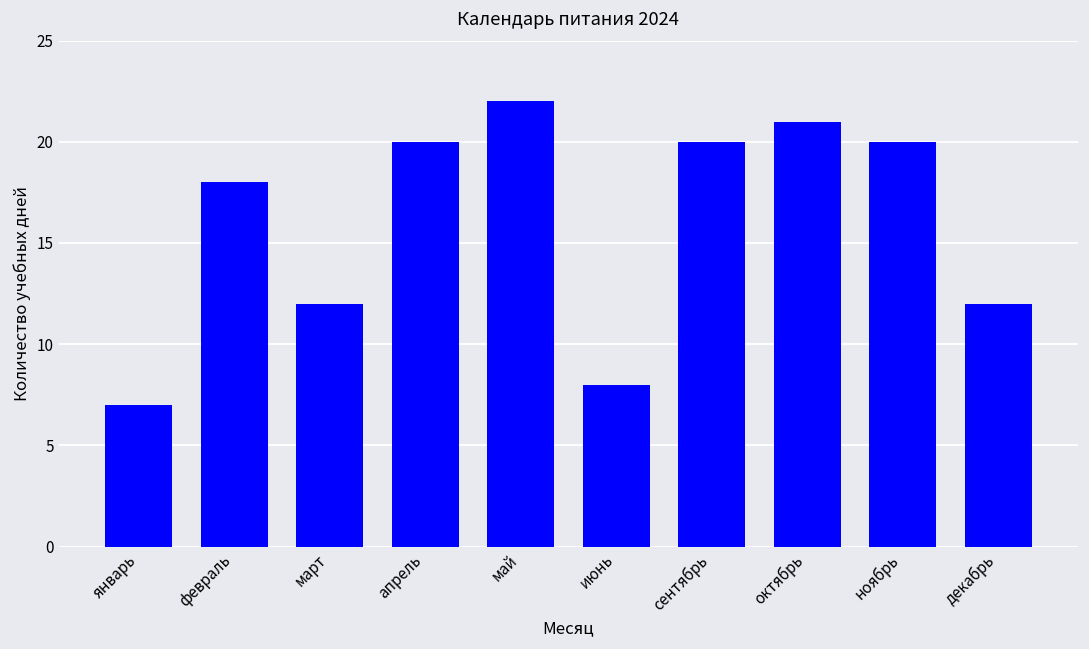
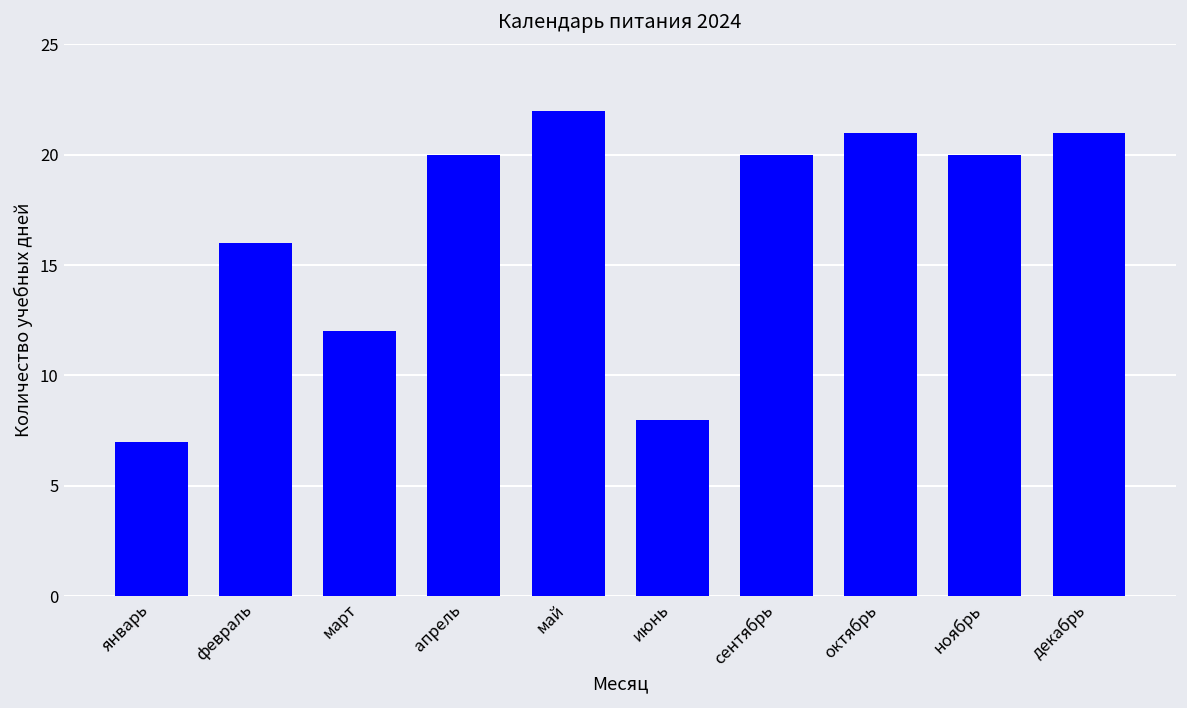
  {
    "январь": 7,
-   "февраль": 18,
+   "февраль": 16,
    "март": 12,
    "апрель": 20,
    "май": 22,
    "июнь": 8,
    "сентябрь": 20,
    "октябрь": 21,
    "ноябрь": 20,
-   "декабрь": 12
+   "декабрь": 21
  }
